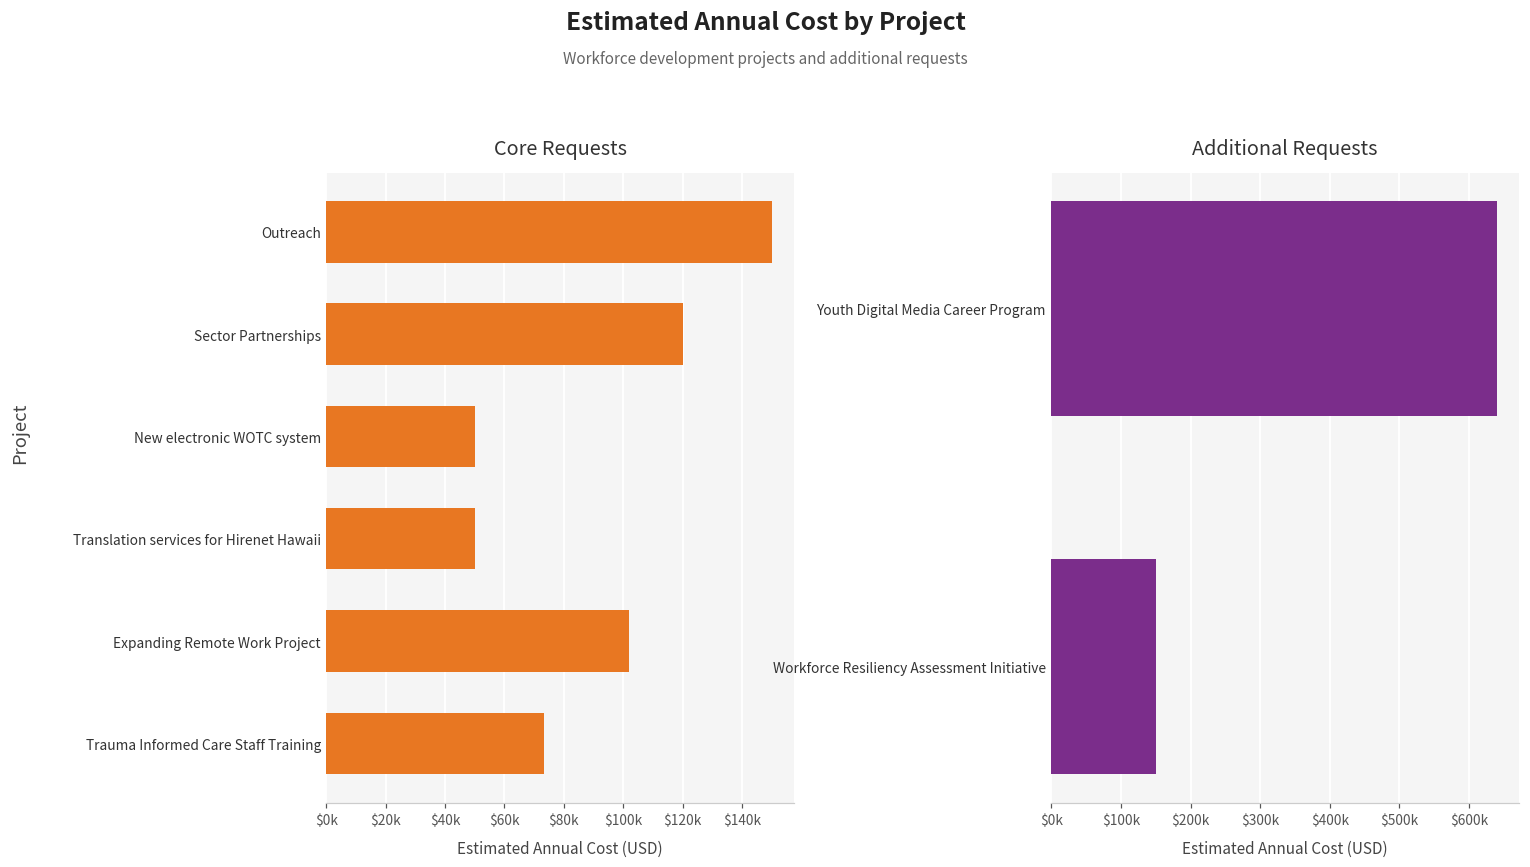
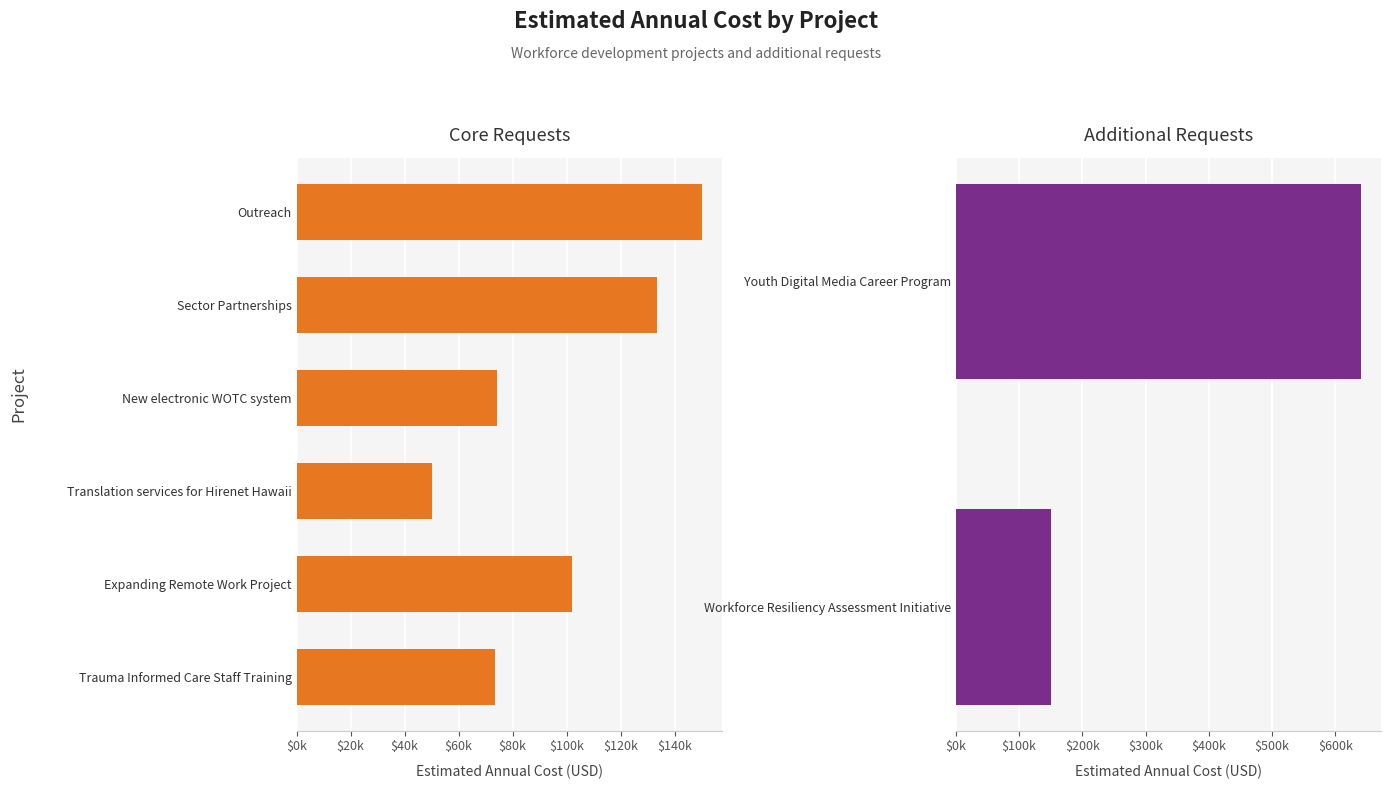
  {
    "Core Requests": {
      "Outreach": "$150000",
-     "Sector Partnerships": "$120000",
-     "New electronic WOTC system": "$50000",
+     "Sector Partnerships": "$133000",
+     "New electronic WOTC system": "$74000",
      "Translation services for Hirenet Hawaii": "$50000",
      "Expanding Remote Work Project": "$102000",
      "Trauma Informed Care Staff Training": "$73000"
    },
    "Additional Requests": {
      "Youth Digital Media Career Program": "$640000",
      "Workforce Resiliency Assessment Initiative": "$150000"
    }
  }
